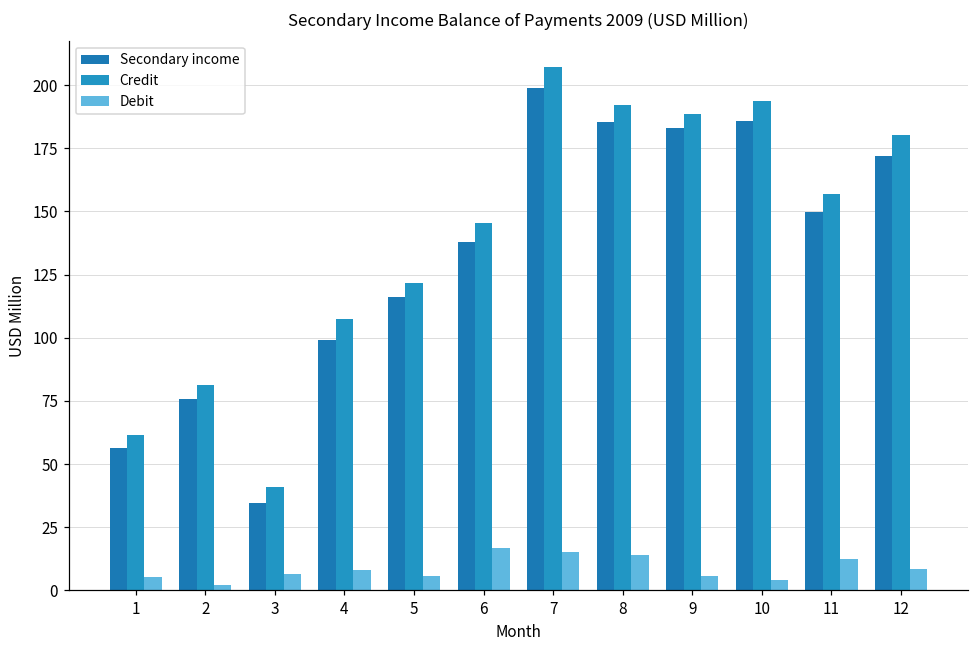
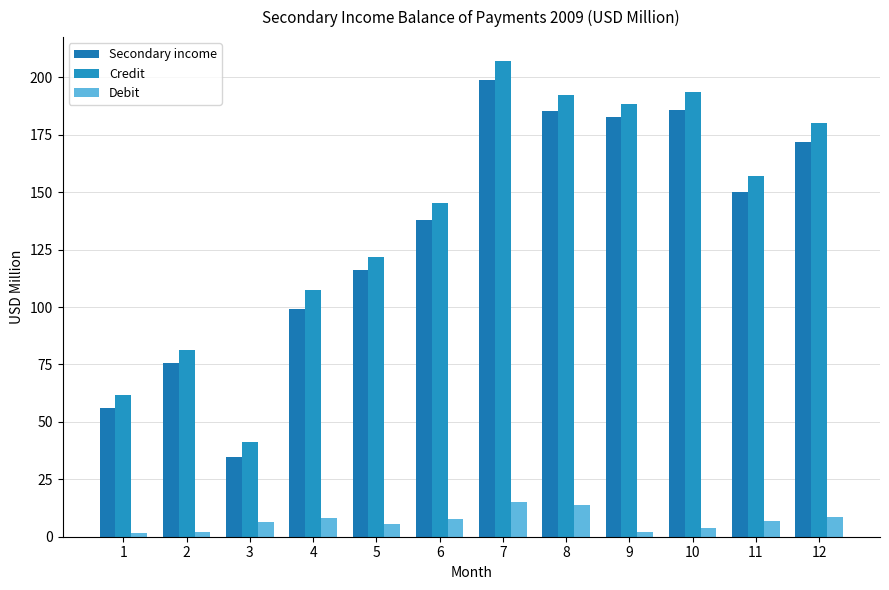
  {
    "Debit": {
-     "1": 5,
+     "1": 2,
      "2": 2,
      "3": 7,
      "4": 8,
      "5": 6,
-     "6": 17,
+     "6": 8,
      "7": 15,
      "8": 14,
-     "9": 6,
+     "9": 2,
      "10": 4,
-     "11": 13,
+     "11": 7,
      "12": 8
    }
  }
